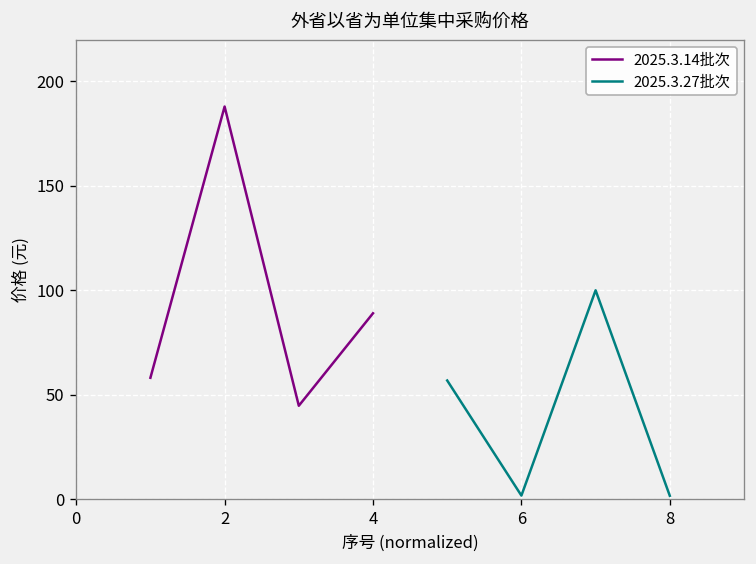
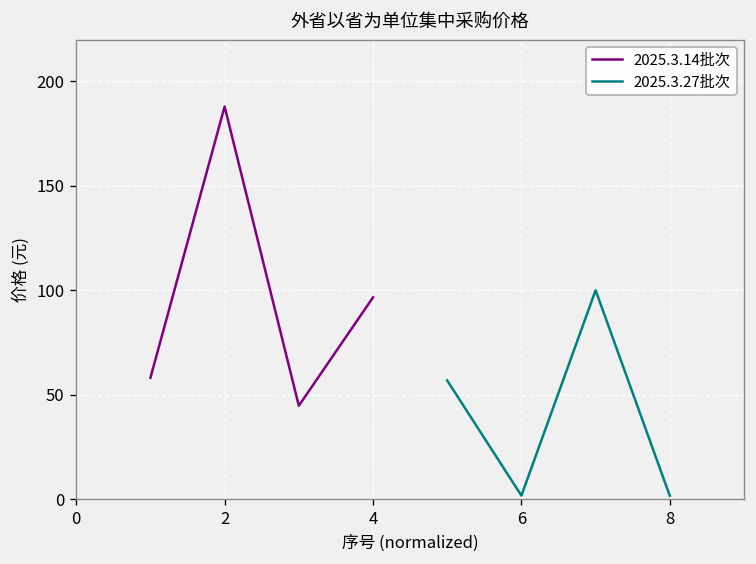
  {
    "2025.3.14批次": {
      "2": 188,
-     "4": 89
+     "4": 97
    },
    "2025.3.27批次": {
      "6": 2,
      "8": 2
    }
  }
